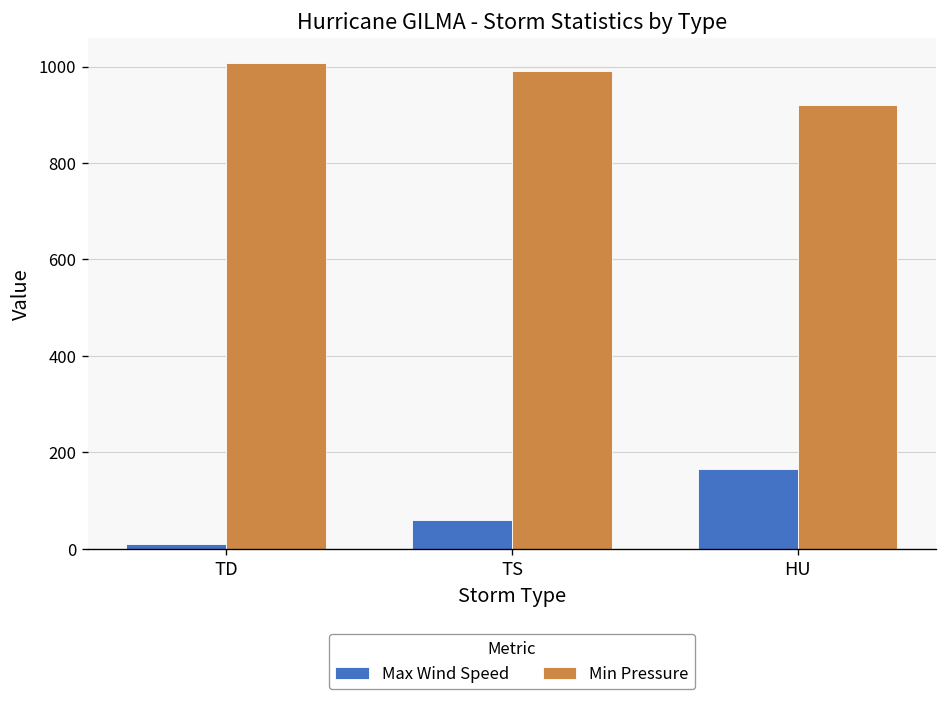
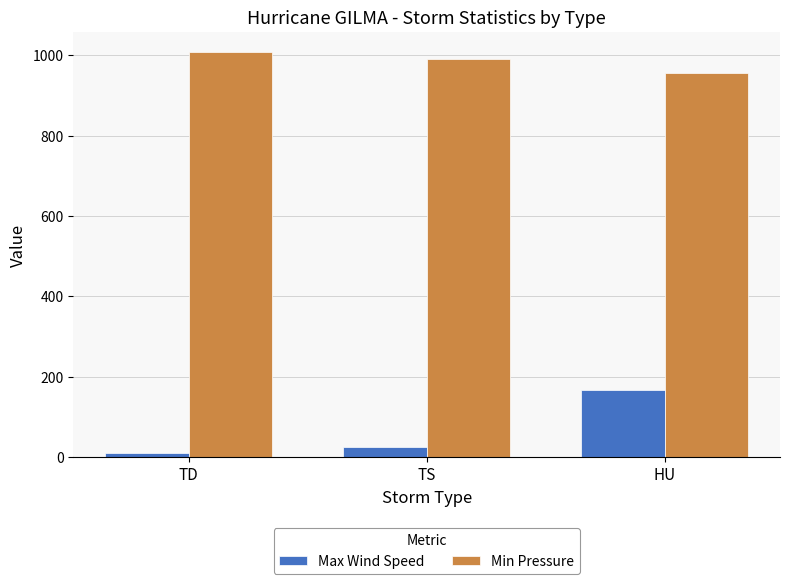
  {
    "Max Wind Speed": {
      "TD": 10,
-     "TS": 60,
+     "TS": 30,
      "HU": 170
    },
    "Min Pressure": {
      "TD": 1010,
      "TS": 990,
-     "HU": 920
+     "HU": 960
    }
  }
